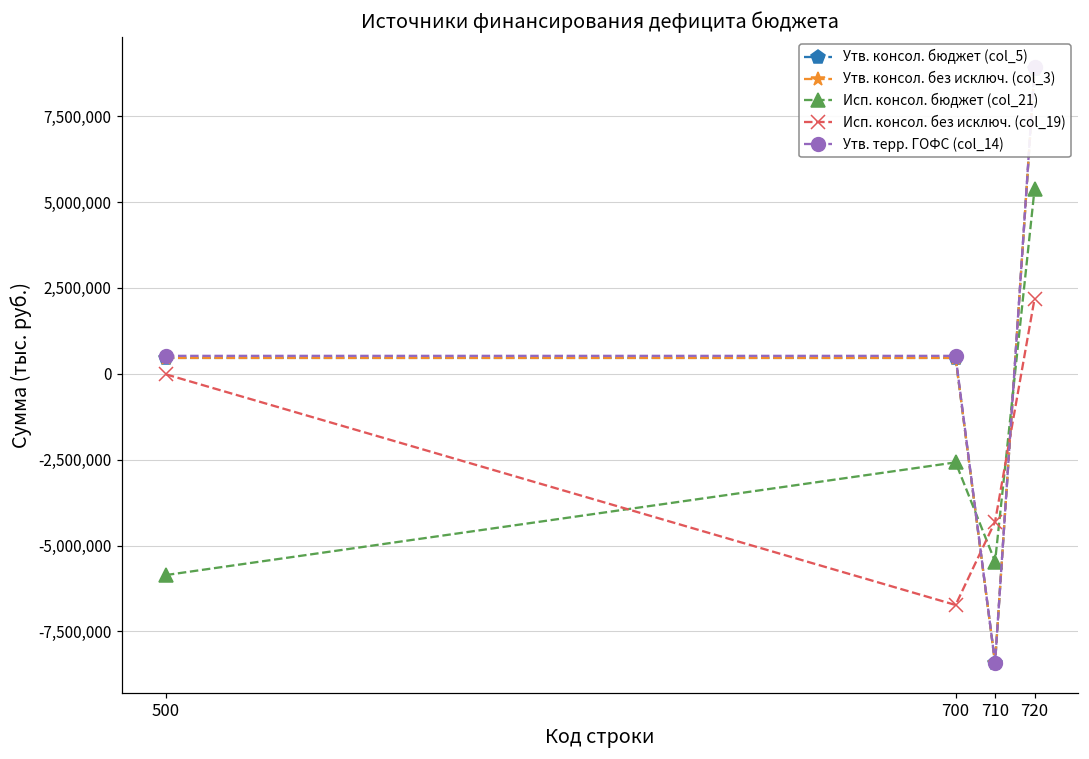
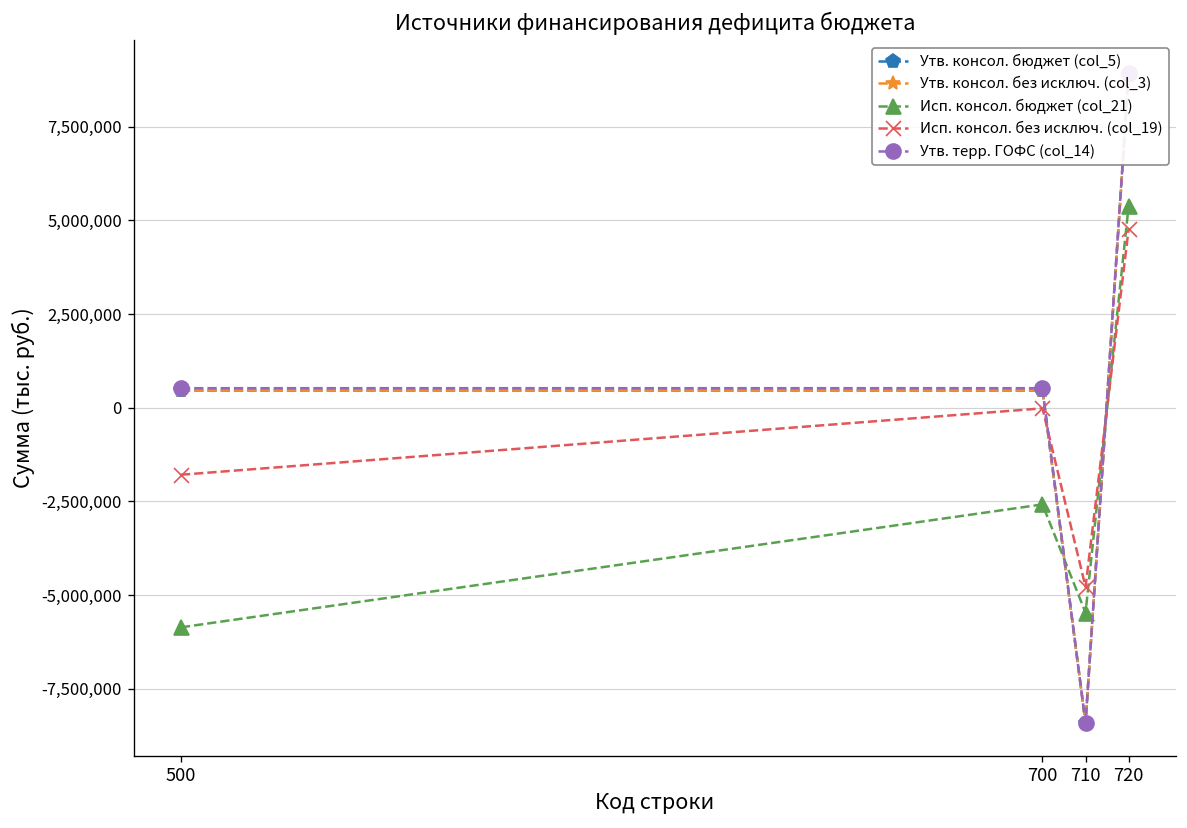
  {
    "Исп. консол. бюджет (col_21)": {
      "500": "-5,900,000",
      "700": "-2,600,000",
      "710": "-5,500,000",
      "720": "5,400,000"
    },
    "Исп. консол. без исключ. (col_19)": {
-     "500": "0",
-     "700": "-6,700,000",
-     "710": "-4,300,000",
-     "720": "2,200,000"
+     "500": "-1,800,000",
+     "700": "0",
+     "710": "-4,800,000",
+     "720": "4,800,000"
    }
  }
